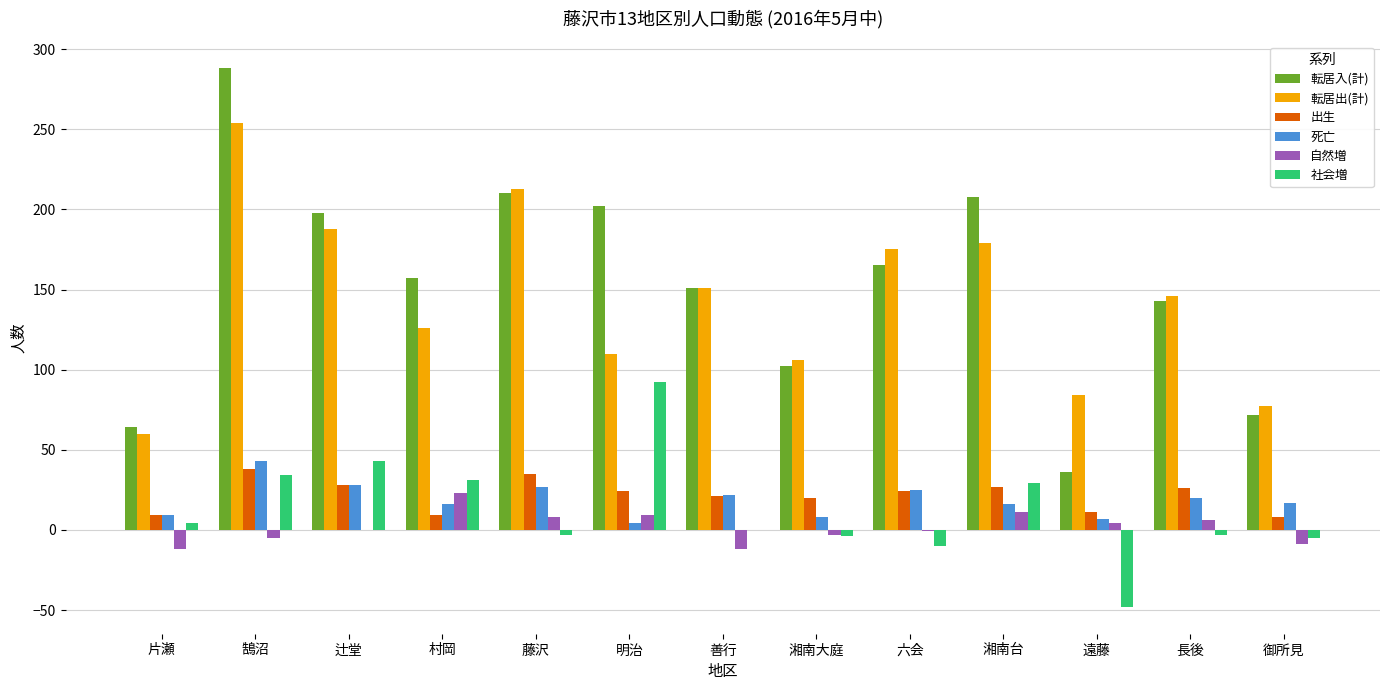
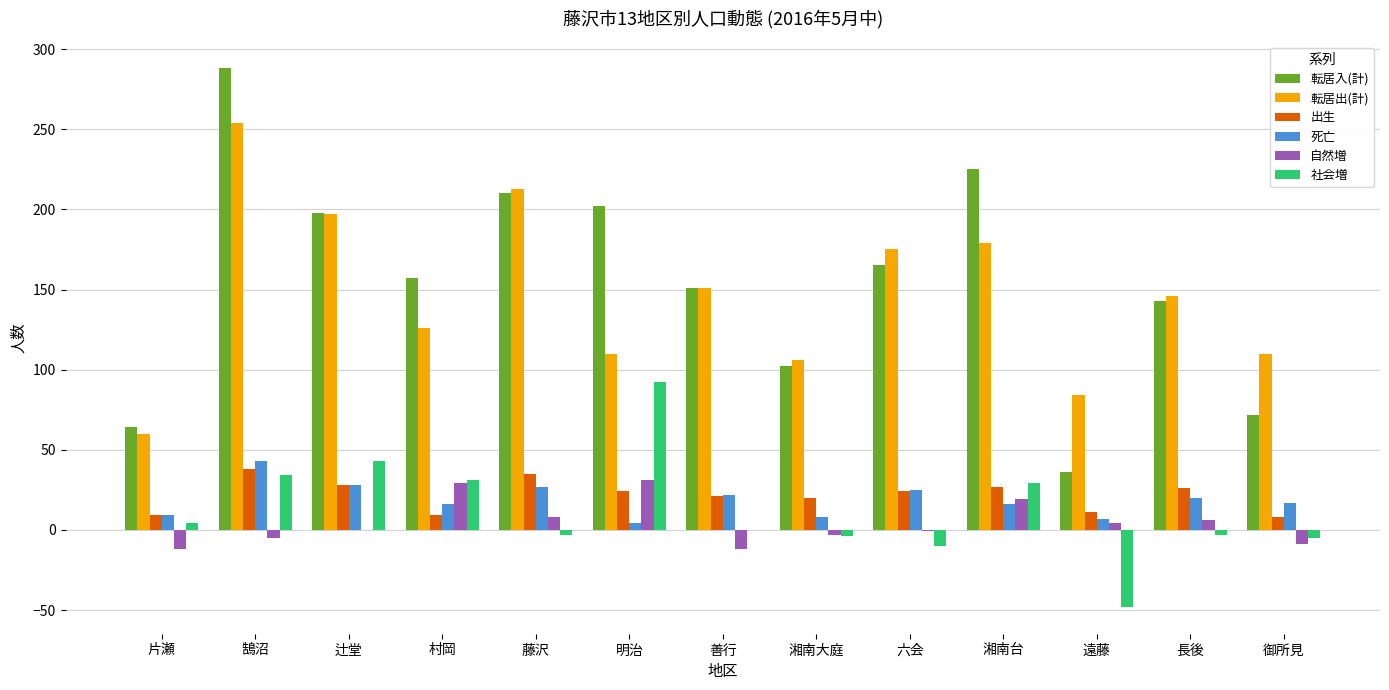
  {
    "転居入(計)": {
      "片瀬": 64,
      "鵠沼": 288,
      "辻堂": 198,
      "村岡": 157,
      "藤沢": 210,
      "明治": 202,
      "善行": 151,
      "湘南大庭": 102,
      "六会": 165,
-     "湘南台": 208,
+     "湘南台": 225,
      "遠藤": 36,
      "長後": 143,
      "御所見": 72
    },
    "転居出(計)": {
      "片瀬": 60,
      "鵠沼": 254,
-     "辻堂": 188,
+     "辻堂": 197,
      "村岡": 126,
      "藤沢": 213,
      "明治": 110,
      "善行": 151,
      "湘南大庭": 106,
      "六会": 175,
      "湘南台": 179,
      "遠藤": 84,
      "長後": 146,
-     "御所見": 77
+     "御所見": 110
    },
    "出生": {
      "片瀬": 9,
      "鵠沼": 38,
      "辻堂": 28,
      "村岡": 9,
      "藤沢": 35,
      "明治": 24,
      "善行": 21,
      "湘南大庭": 20,
      "六会": 24,
      "湘南台": 27,
      "遠藤": 11,
      "長後": 26,
      "御所見": 8
    },
    "死亡": {
      "片瀬": 9,
      "鵠沼": 43,
      "辻堂": 28,
      "村岡": 16,
      "藤沢": 27,
      "明治": 4,
      "善行": 22,
      "湘南大庭": 8,
      "六会": 25,
      "湘南台": 16,
      "遠藤": 7,
      "長後": 20,
      "御所見": 17
    },
    "自然増": {
      "片瀬": -12,
      "鵠沼": -5,
      "辻堂": 0,
-     "村岡": 23,
+     "村岡": 29,
      "藤沢": 8,
-     "明治": 9,
+     "明治": 31,
      "善行": -12,
      "湘南大庭": -3,
-     "湘南台": 11,
+     "湘南台": 19,
      "遠藤": 4,
      "長後": 6,
      "御所見": -9
    },
    "社会増": {
      "片瀬": 4,
      "鵠沼": 34,
      "辻堂": 43,
      "村岡": 31,
      "藤沢": -3,
      "明治": 92,
      "善行": 0,
      "湘南大庭": -4,
      "六会": -10,
      "湘南台": 29,
      "遠藤": -48,
      "長後": -3,
      "御所見": -5
    }
  }
